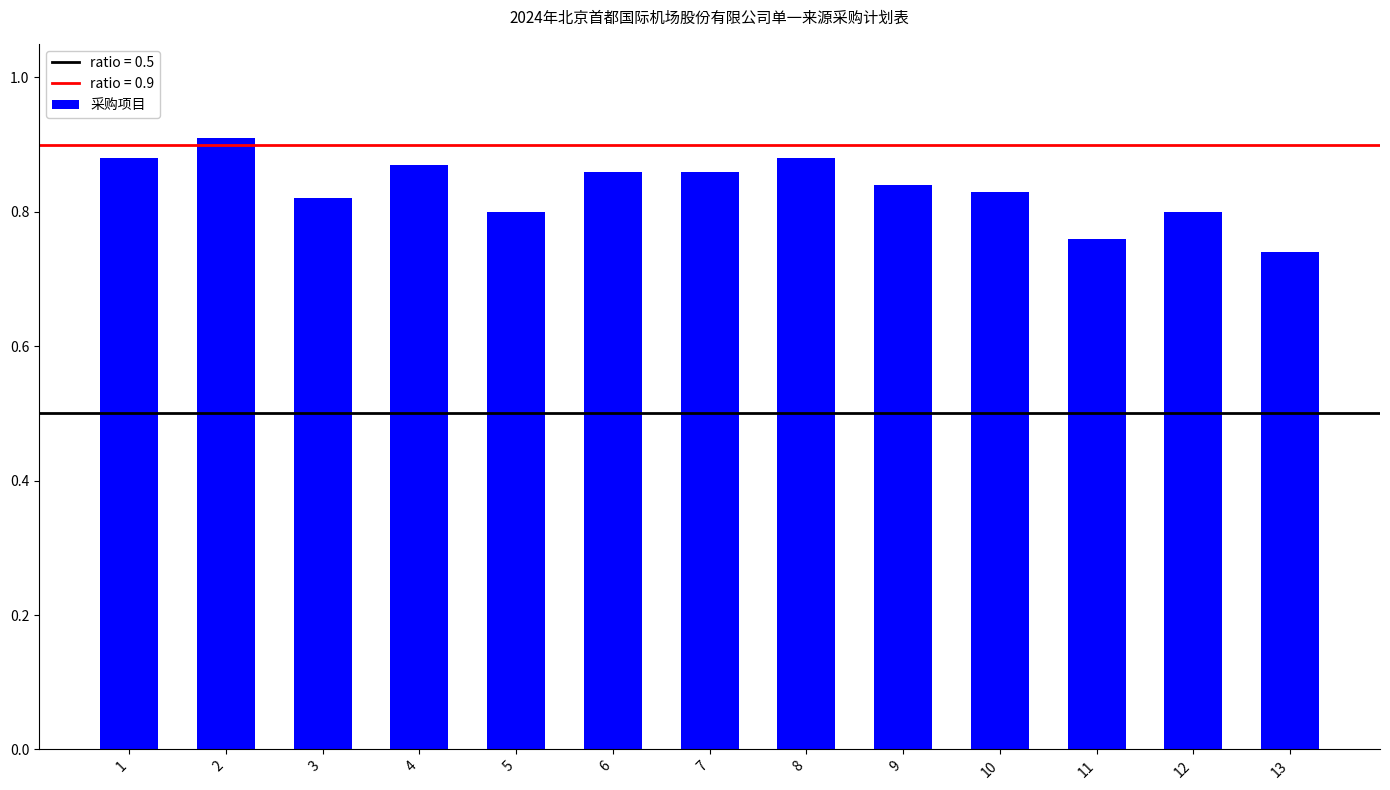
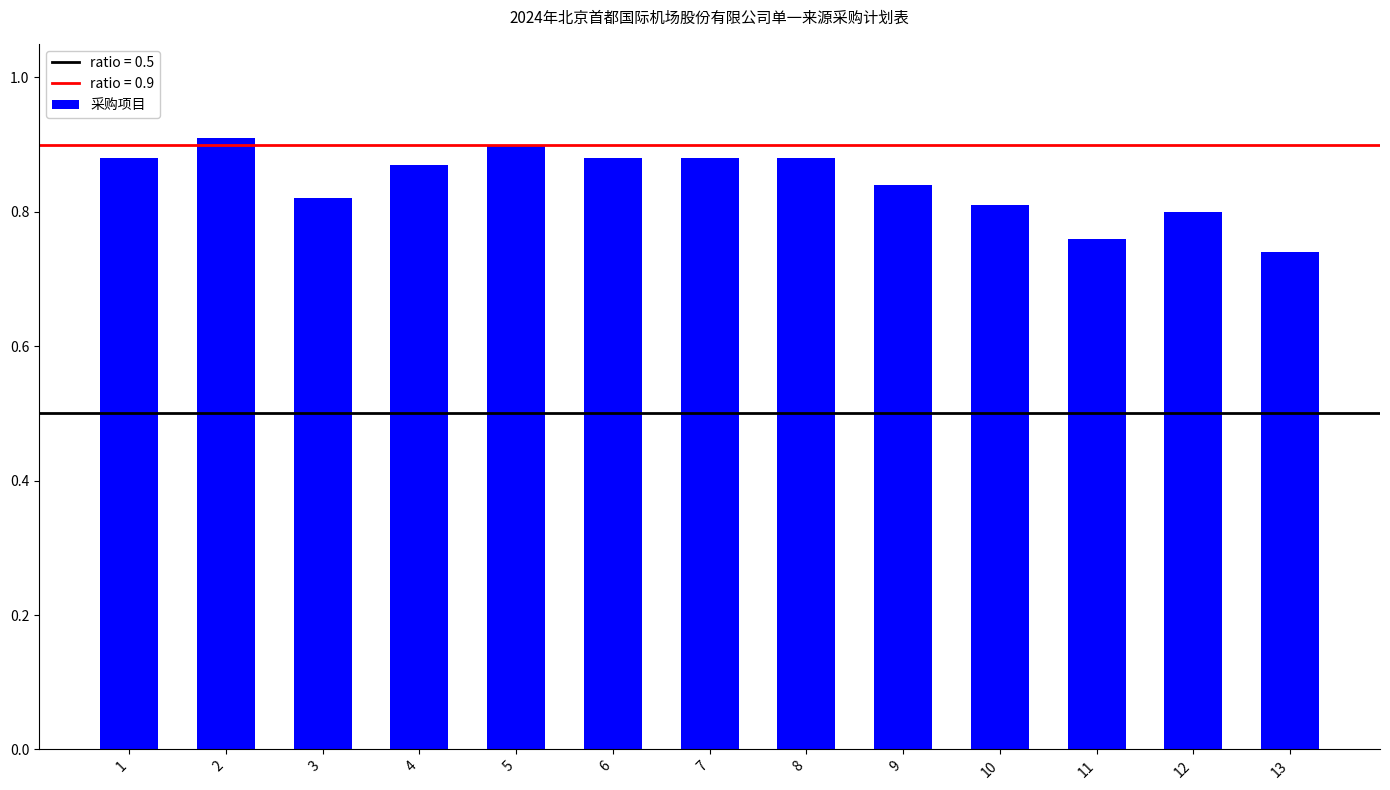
  {
    "1": 0.88,
    "2": 0.91,
    "3": 0.82,
    "4": 0.87,
-   "5": 0.8,
-   "6": 0.86,
-   "7": 0.86,
+   "5": 0.9,
+   "6": 0.88,
+   "7": 0.88,
    "8": 0.88,
    "9": 0.84,
-   "10": 0.83,
+   "10": 0.81,
    "11": 0.76,
    "12": 0.80,
    "13": 0.74
  }
